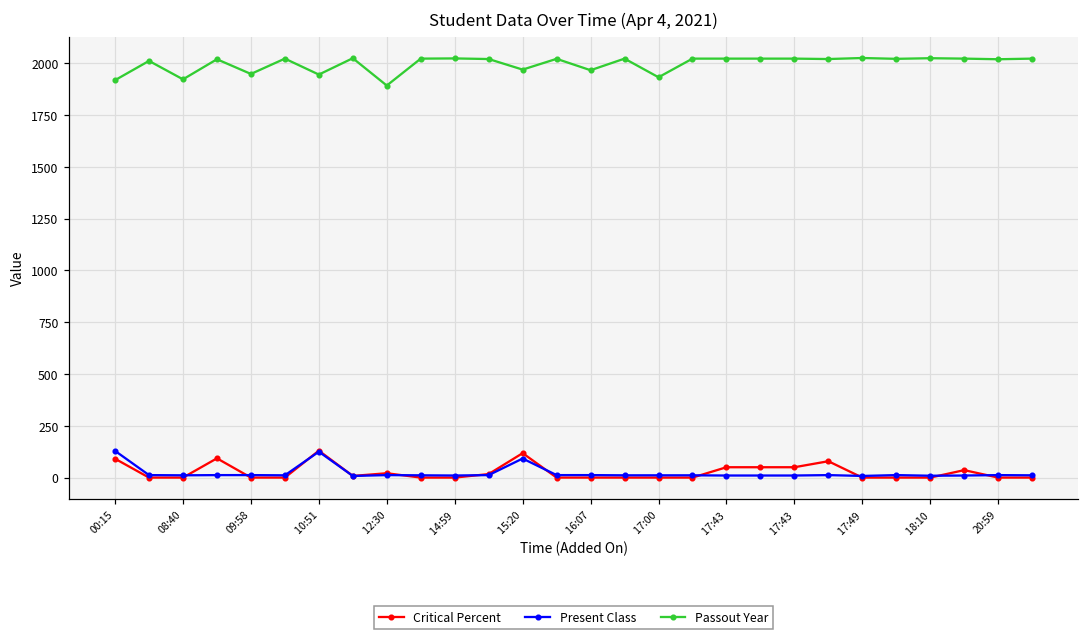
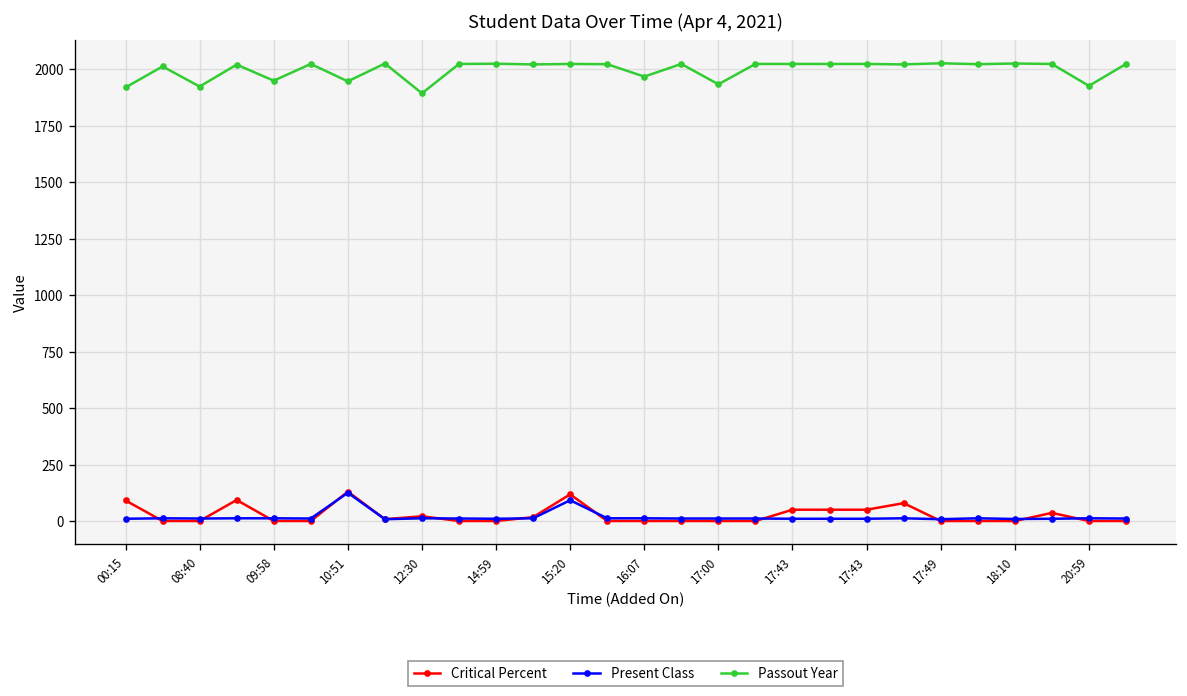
  {
    "Critical Percent": {
      "00:15": 90,
      "15:20": 120
    },
    "Present Class": {
-     "00:15": 130,
+     "00:15": 10,
      "15:20": 90
    },
    "Passout Year": {
      "00:15": 1920,
      "08:40": 1920,
      "09:58": 1950,
      "10:51": 1950,
      "12:30": 1890,
      "14:59": 2020,
-     "15:20": 1970,
+     "15:20": 2020,
      "16:07": 1970,
      "17:00": 1930,
      "17:49": 2030,
      "18:10": 2030,
-     "20:59": 2020
+     "20:59": 1930
    }
  }
